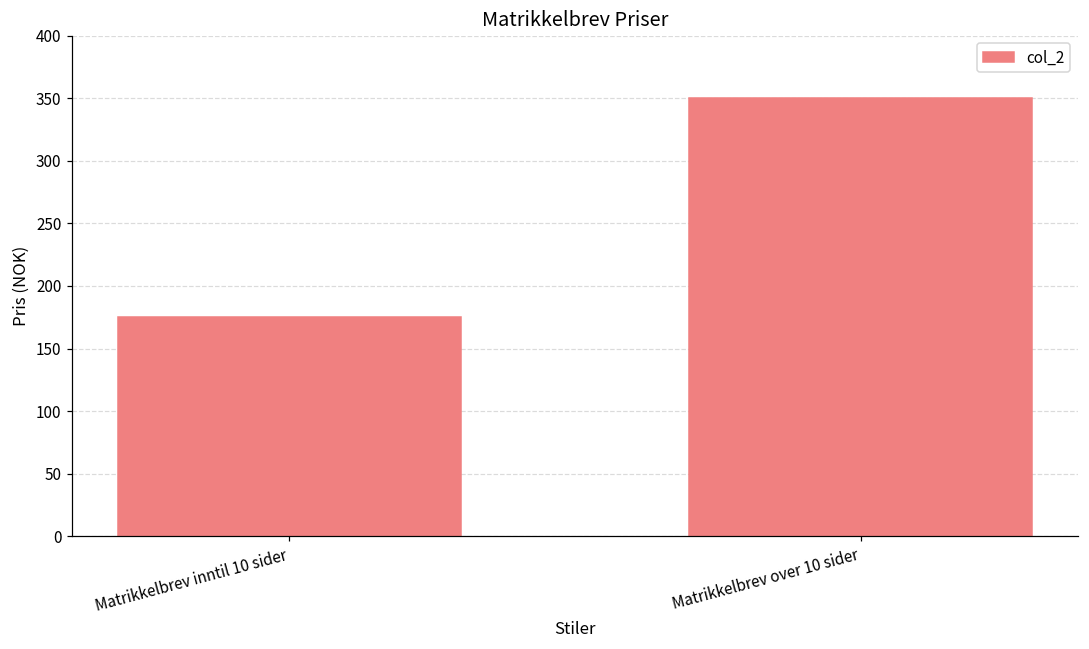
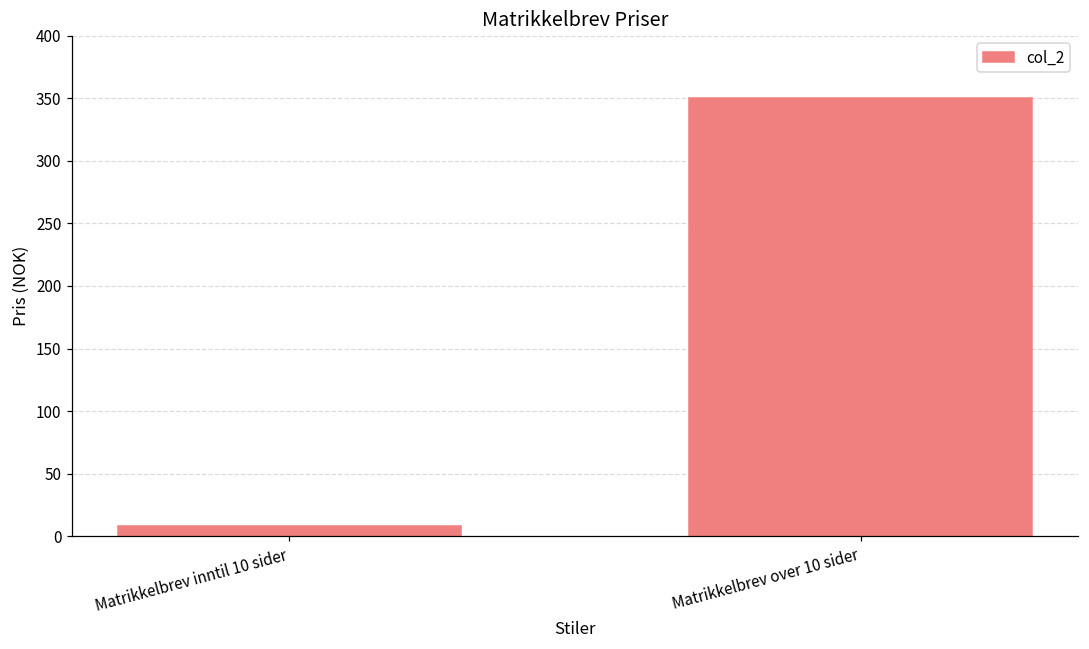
  {
-   "Matrikkelbrev inntil 10 sider": 175,
+   "Matrikkelbrev inntil 10 sider": 8,
    "Matrikkelbrev over 10 sider": 350
  }
